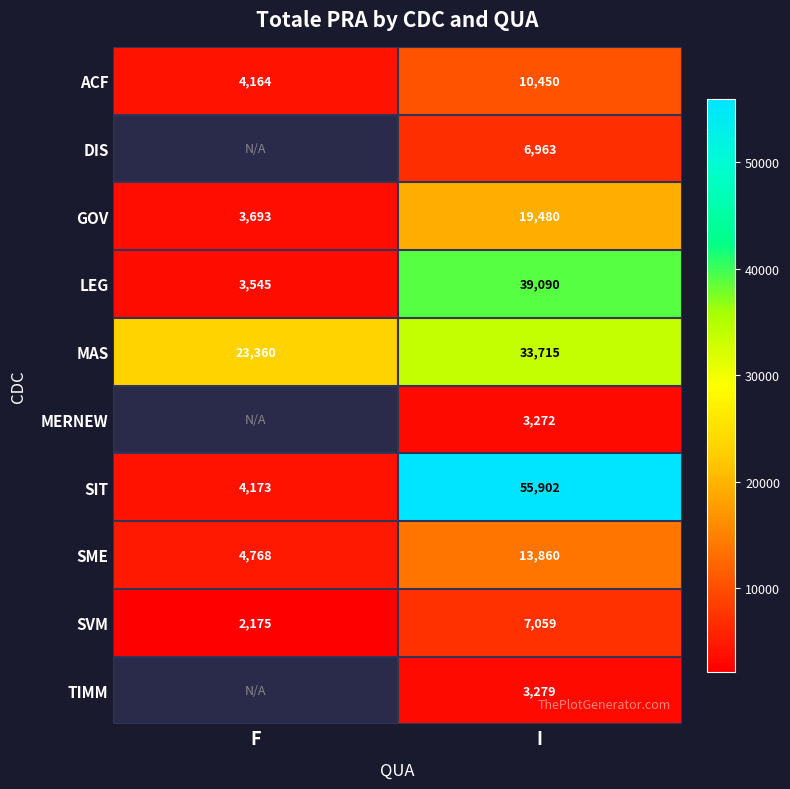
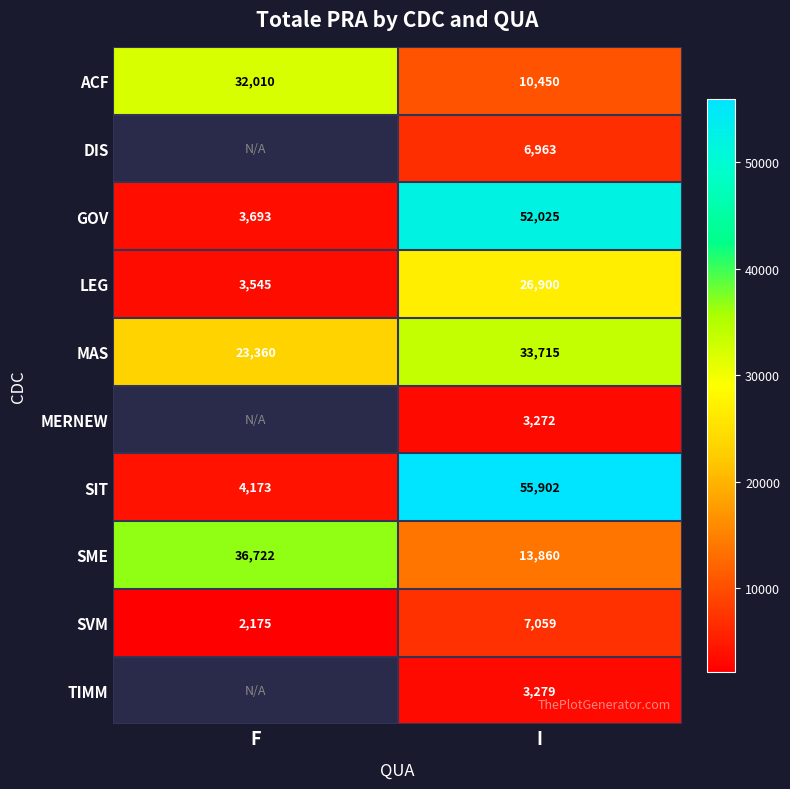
  {
    "ACF": {
-     "F": "4,164",
+     "F": "32,010",
      "I": "10,450"
    },
    "DIS": {
      "I": "6,963"
    },
    "GOV": {
      "F": "3,693",
-     "I": "19,480"
+     "I": "52,025"
    },
    "LEG": {
      "F": "3,545",
-     "I": "39,090"
+     "I": "26,900"
    },
    "MAS": {
      "F": "23,360",
      "I": "33,715"
    },
    "MERNEW": {
      "I": "3,272"
    },
    "SIT": {
      "F": "4,173",
      "I": "55,902"
    },
    "SME": {
-     "F": "4,768",
+     "F": "36,722",
      "I": "13,860"
    },
    "SVM": {
      "F": "2,175",
      "I": "7,059"
    }
  }
